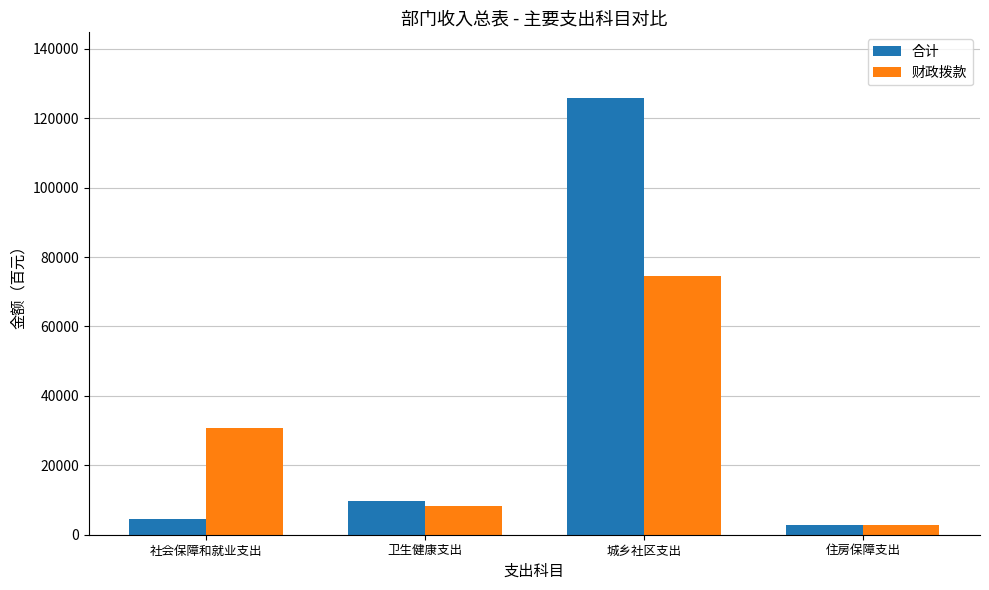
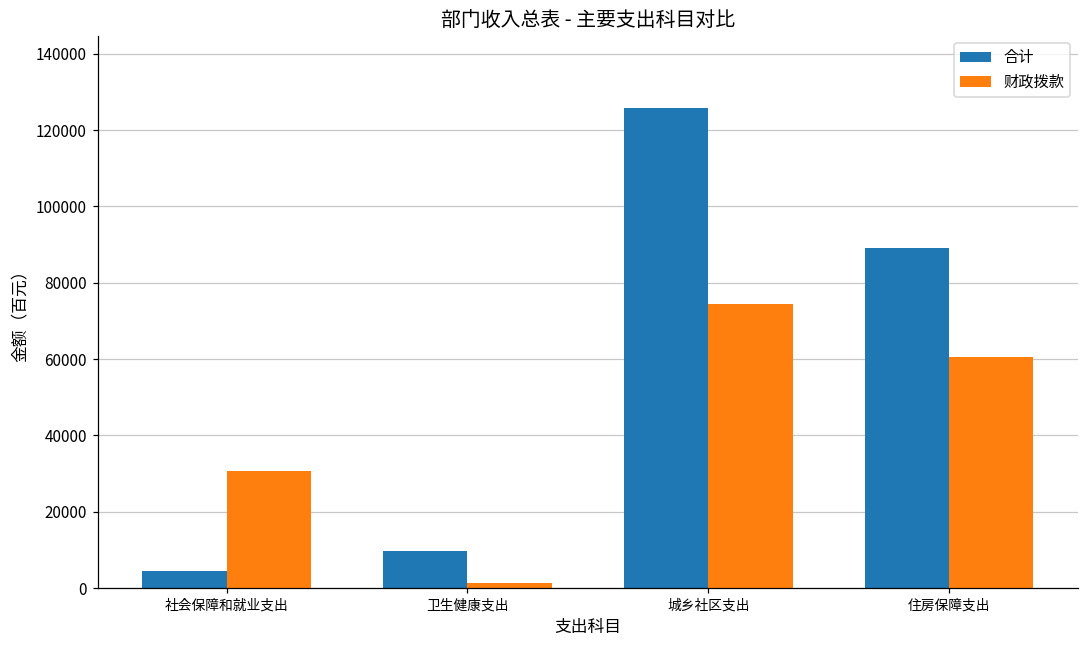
  {
    "合计": {
      "社会保障和就业支出": 5000,
      "卫生健康支出": 10000,
      "城乡社区支出": 126000,
-     "住房保障支出": 3000
+     "住房保障支出": 89000
    },
    "财政拨款": {
      "社会保障和就业支出": 31000,
-     "卫生健康支出": 8000,
+     "卫生健康支出": 1000,
      "城乡社区支出": 74000,
-     "住房保障支出": 3000
+     "住房保障支出": 61000
    }
  }
